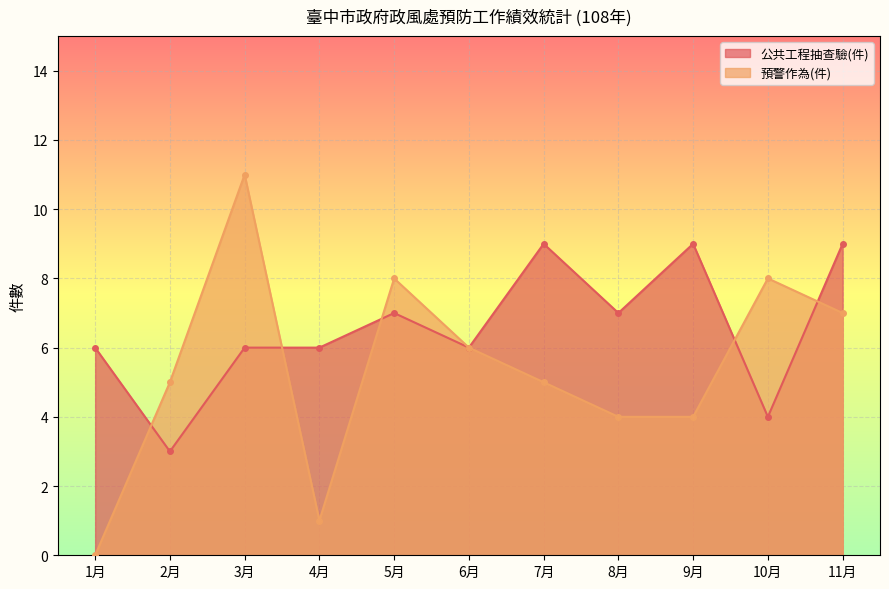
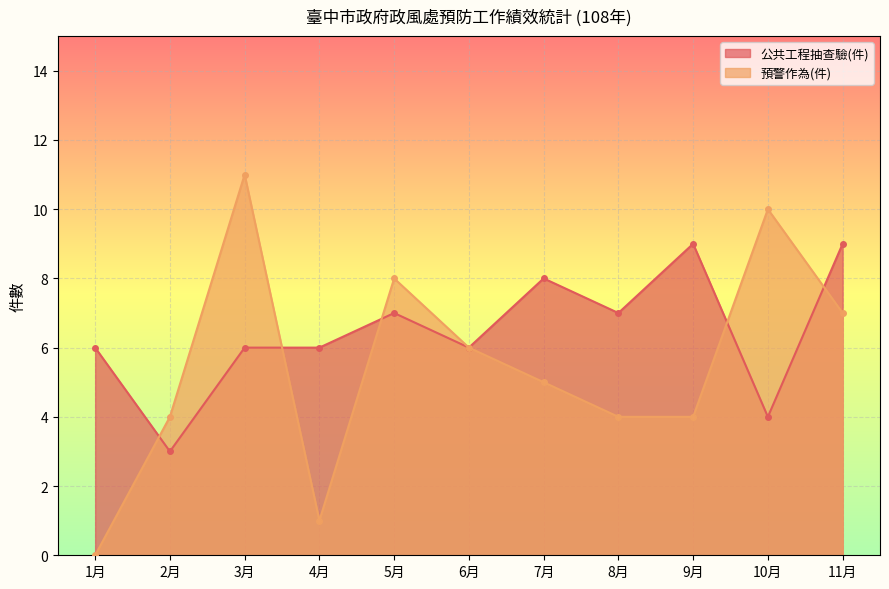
  {
    "公共工程抽查驗(件)": {
      "1月": 6,
      "2月": 3,
      "3月": 6,
      "4月": 6,
      "5月": 7,
-     "7月": 9,
+     "7月": 8,
      "8月": 7,
      "9月": 9,
      "10月": 4,
      "11月": 9
    },
    "預警作為(件)": {
      "1月": 0,
-     "2月": 5,
+     "2月": 4,
      "3月": 11,
      "4月": 1,
      "5月": 8,
      "7月": 5,
      "8月": 4,
      "9月": 4,
-     "10月": 8,
+     "10月": 10,
      "11月": 7
    }
  }
